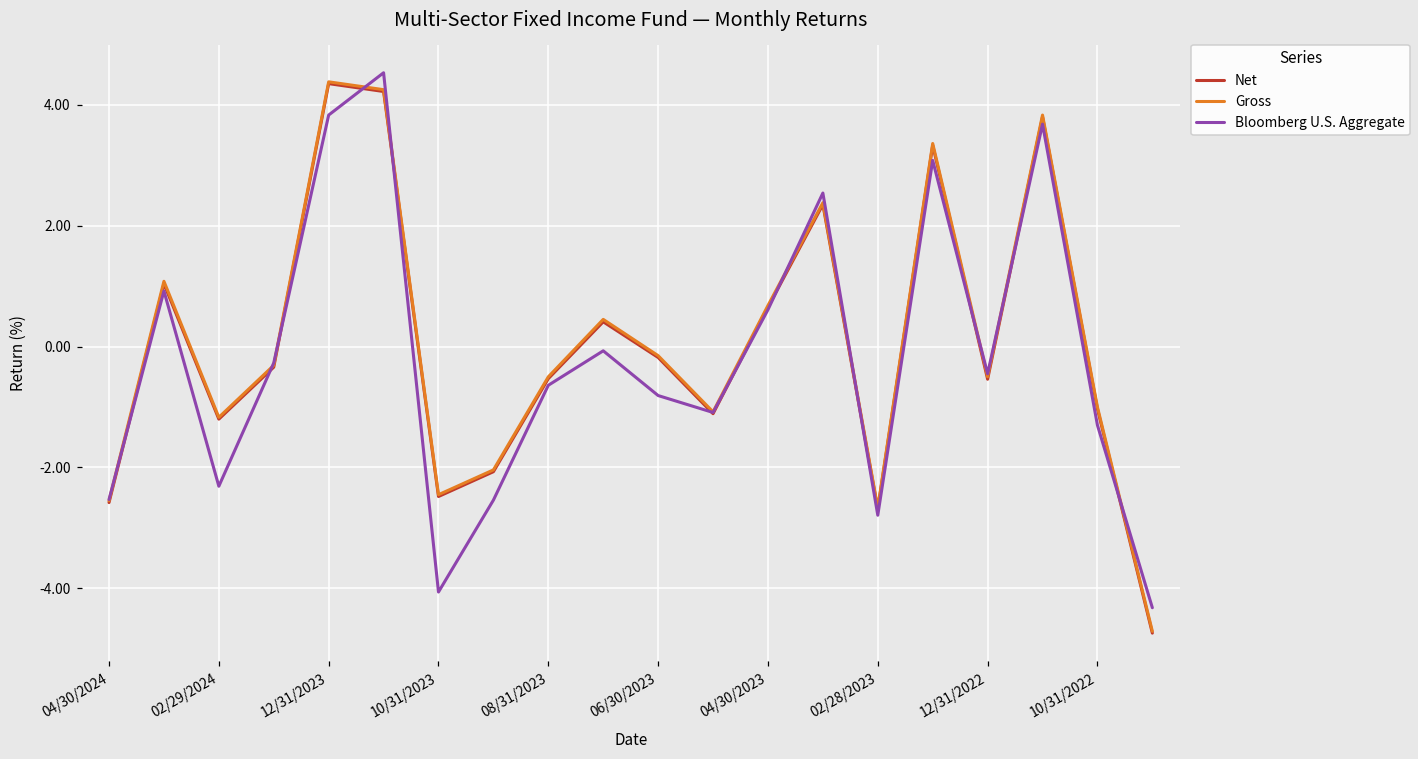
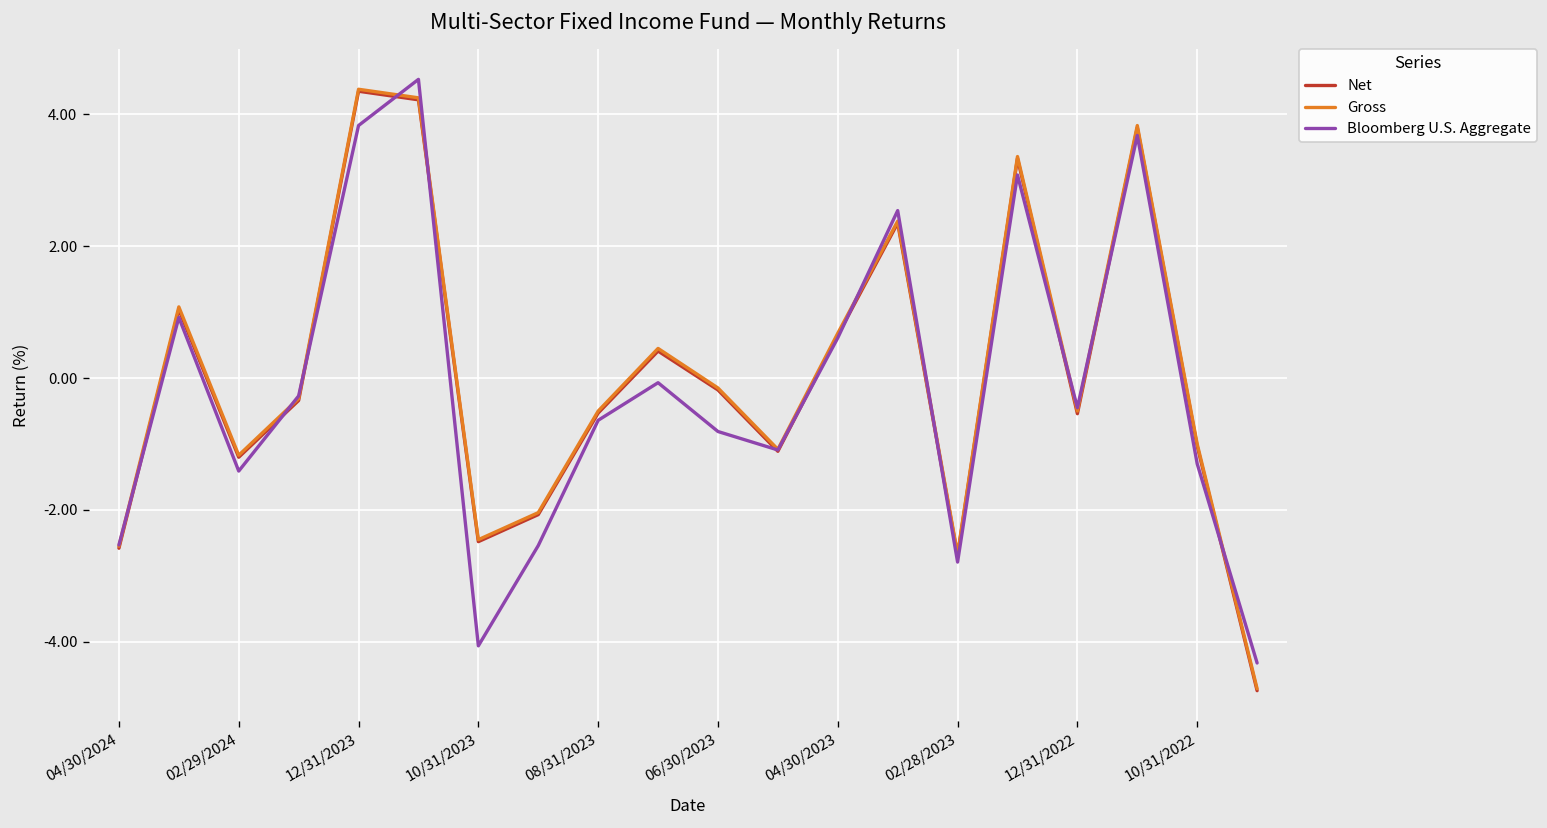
  {
    "Bloomberg U.S. Aggregate": {
-     "02/29/2024": -2.3,
+     "02/29/2024": -1.4,
      "12/31/2023": 3.8,
      "10/31/2023": -4.1,
      "08/31/2023": -0.6,
      "06/30/2023": -0.8,
      "02/28/2023": -2.8,
      "12/31/2022": -0.5,
      "10/31/2022": -1.3
    }
  }
